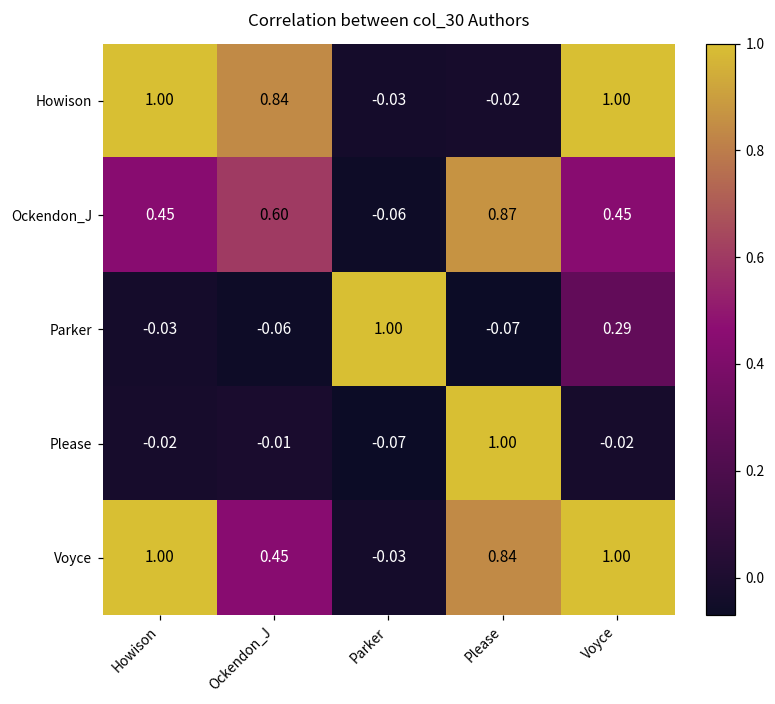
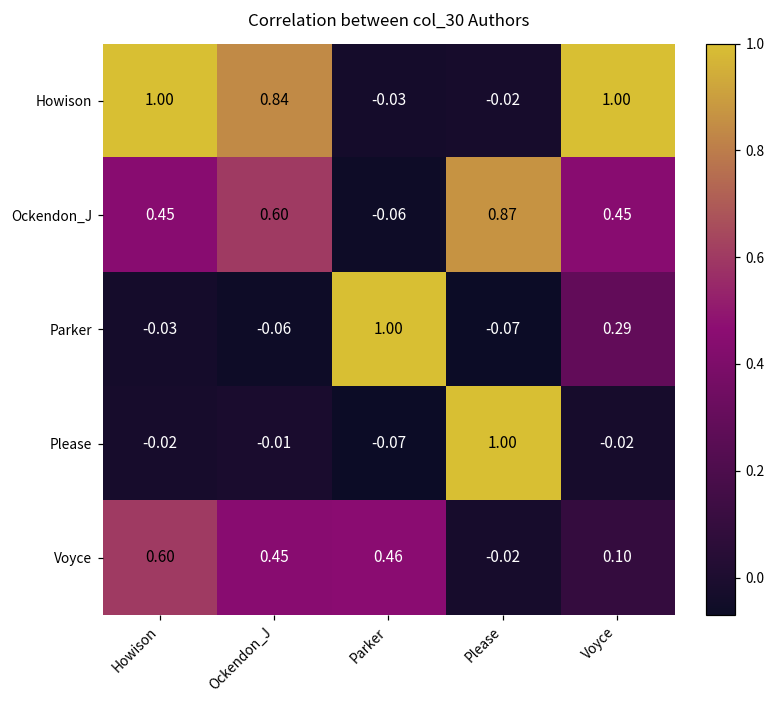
  {
    "Howison": {
      "Howison": 1.00,
      "Ockendon_J": 0.84,
      "Parker": -0.03,
      "Please": -0.02,
      "Voyce": 1.00
    },
    "Ockendon_J": {
      "Howison": 0.45,
      "Ockendon_J": 0.60,
      "Parker": -0.06,
      "Please": 0.87,
      "Voyce": 0.45
    },
    "Parker": {
      "Howison": -0.03,
      "Ockendon_J": -0.06,
      "Parker": 1.00,
      "Please": -0.07,
      "Voyce": 0.29
    },
    "Please": {
      "Howison": -0.02,
      "Ockendon_J": -0.01,
      "Parker": -0.07,
      "Please": 1.00,
      "Voyce": -0.02
    },
    "Voyce": {
-     "Howison": 1.00,
+     "Howison": 0.60,
      "Ockendon_J": 0.45,
-     "Parker": -0.03,
-     "Please": 0.84,
-     "Voyce": 1.00
+     "Parker": 0.46,
+     "Please": -0.02,
+     "Voyce": 0.10
    }
  }
